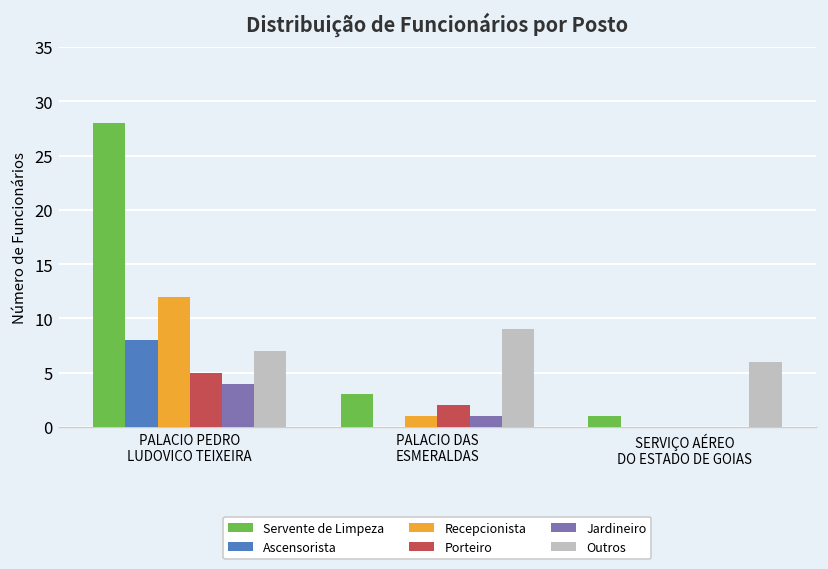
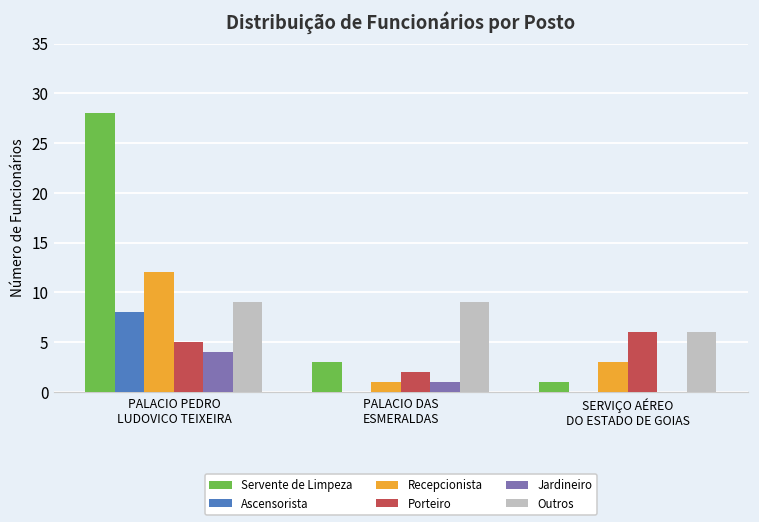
  {
    "Servente de Limpeza": {
      "PALACIO PEDRO LUDOVICO TEIXEIRA": 28,
      "PALACIO DAS ESMERALDAS": 3,
      "SERVIÇO AÉREO DO ESTADO DE GOIAS": 1
    },
    "Recepcionista": {
      "PALACIO PEDRO LUDOVICO TEIXEIRA": 12,
      "PALACIO DAS ESMERALDAS": 1,
-     "SERVIÇO AÉREO DO ESTADO DE GOIAS": 0
+     "SERVIÇO AÉREO DO ESTADO DE GOIAS": 3
    },
    "Porteiro": {
      "PALACIO PEDRO LUDOVICO TEIXEIRA": 5,
      "PALACIO DAS ESMERALDAS": 2,
-     "SERVIÇO AÉREO DO ESTADO DE GOIAS": 0
+     "SERVIÇO AÉREO DO ESTADO DE GOIAS": 6
    },
    "Outros": {
-     "PALACIO PEDRO LUDOVICO TEIXEIRA": 7,
+     "PALACIO PEDRO LUDOVICO TEIXEIRA": 9,
      "PALACIO DAS ESMERALDAS": 9,
      "SERVIÇO AÉREO DO ESTADO DE GOIAS": 6
    }
  }
